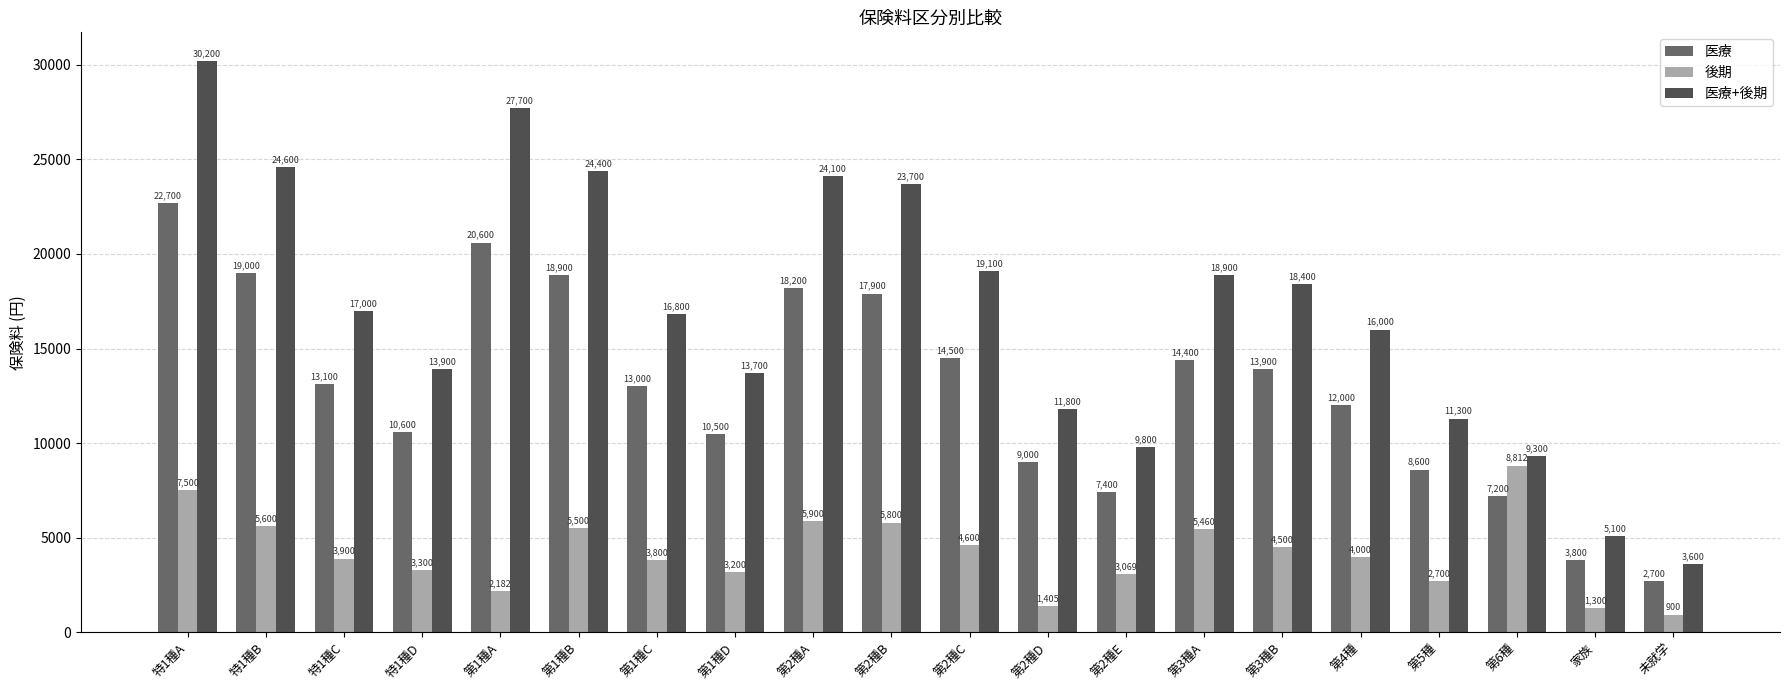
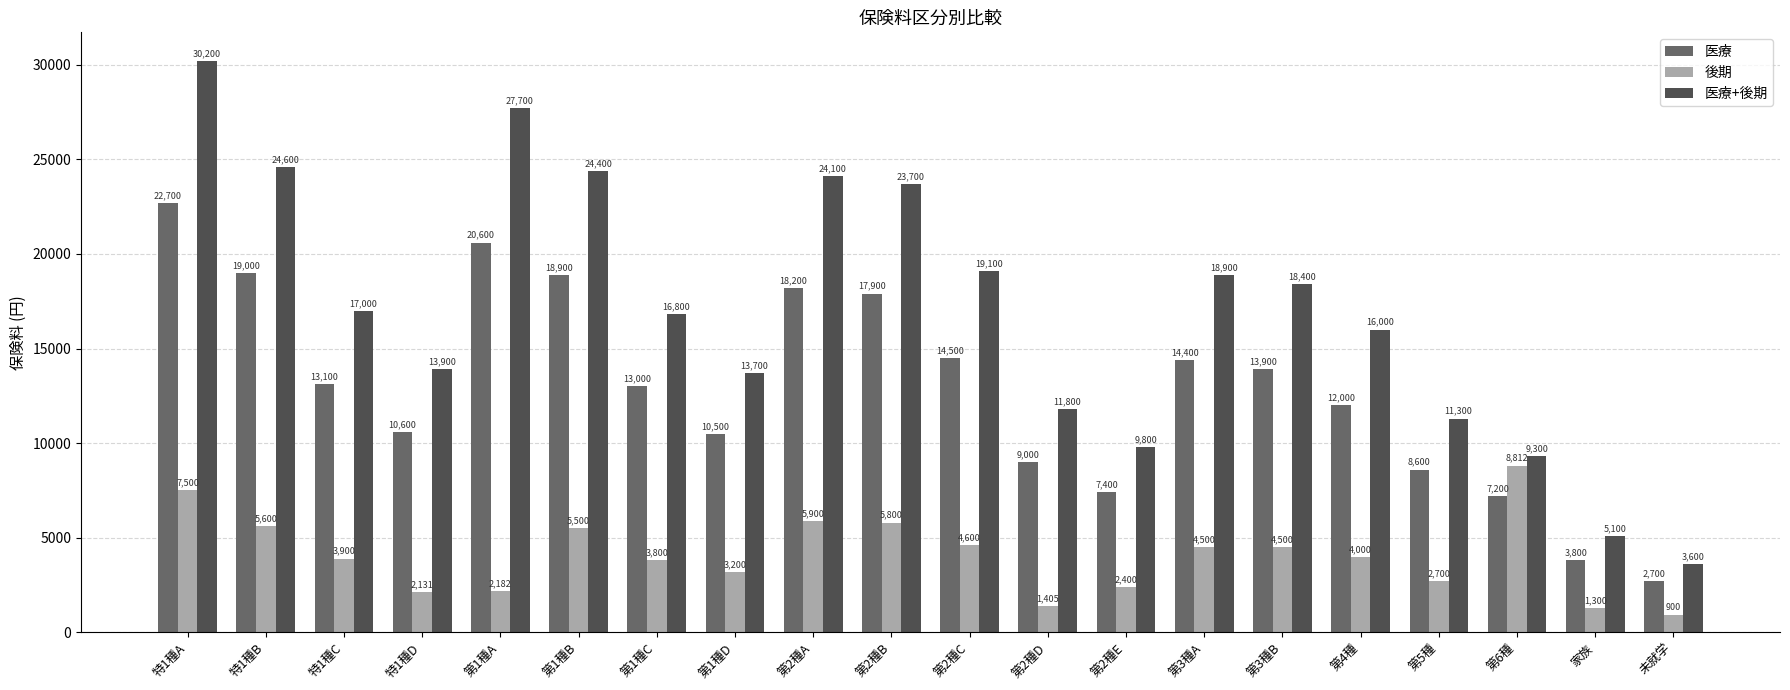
  {
    "後期": {
      "特1種A": "7,500",
      "特1種B": "5,600",
      "特1種C": "3,900",
-     "特1種D": "3,300",
+     "特1種D": "2,131",
      "第1種A": "2,182",
      "第1種B": "5,500",
      "第1種C": "3,800",
      "第1種D": "3,200",
      "第2種A": "5,900",
      "第2種B": "5,800",
      "第2種C": "4,600",
      "第2種D": "1,405",
-     "第2種E": "3,069",
-     "第3種A": "5,460",
+     "第2種E": "2,400",
+     "第3種A": "4,500",
      "第3種B": "4,500",
      "第4種": "4,000",
      "第5種": "2,700",
      "第6種": "8,812",
      "家族": "1,300",
      "未就学": "900"
    }
  }
